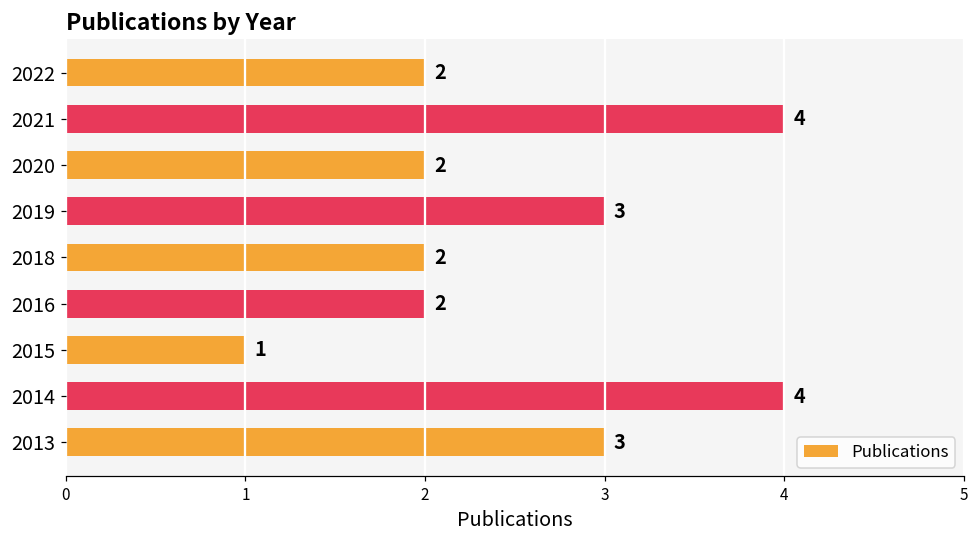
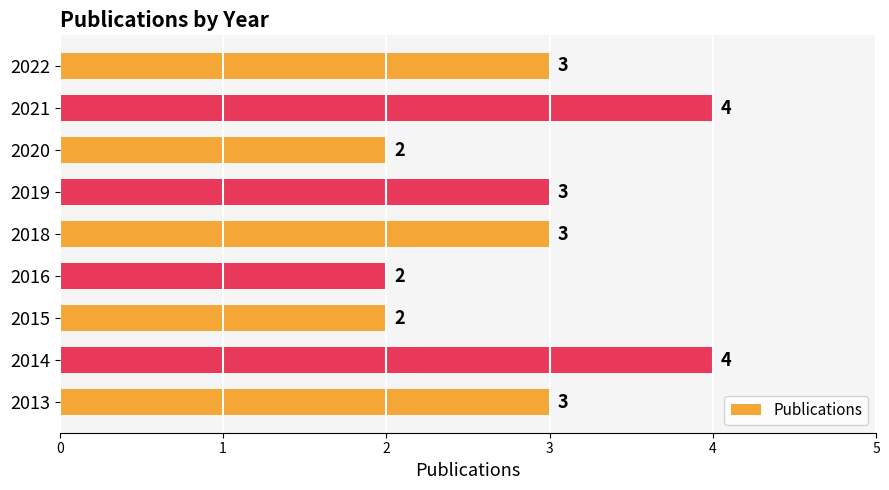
  {
-   "2022": 2,
+   "2022": 3,
    "2021": 4,
    "2020": 2,
    "2019": 3,
-   "2018": 2,
+   "2018": 3,
    "2016": 2,
-   "2015": 1,
+   "2015": 2,
    "2014": 4,
    "2013": 3
  }
